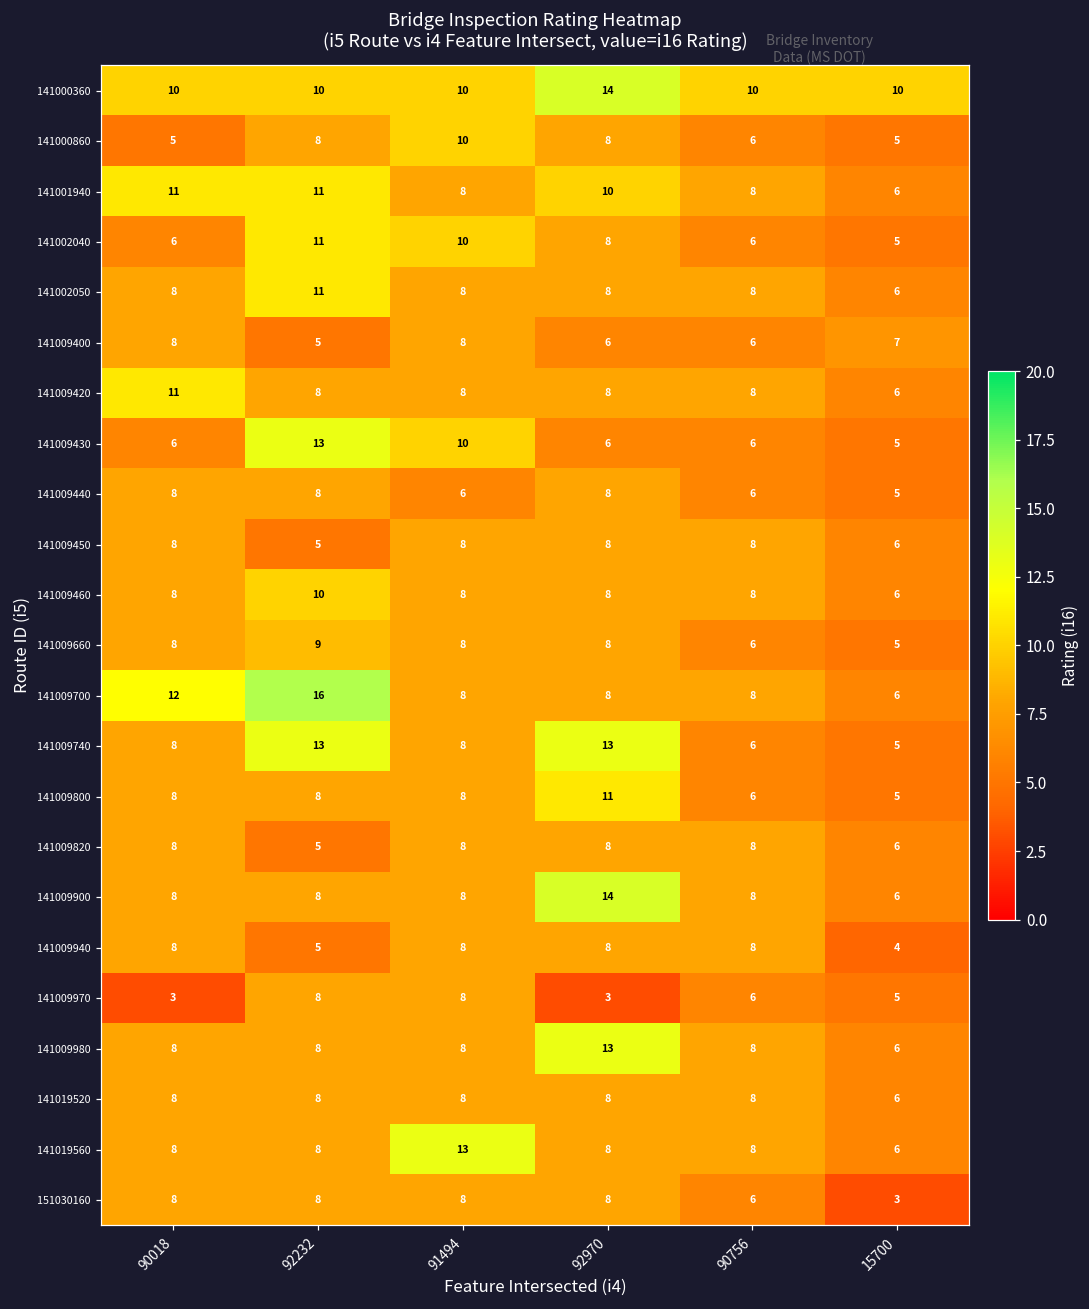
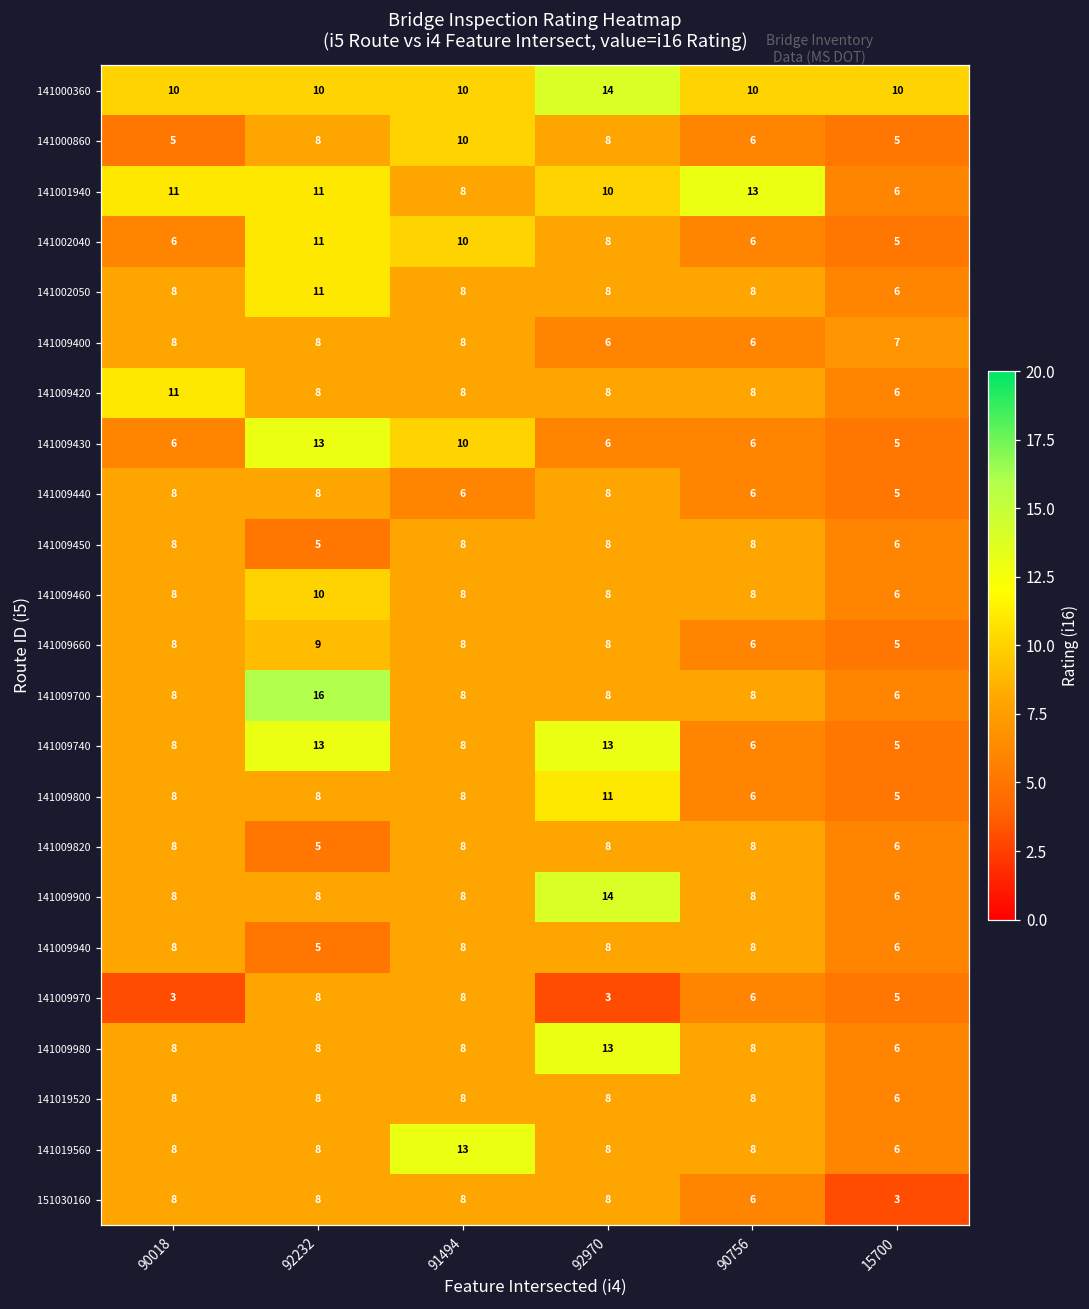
  {
    "141000360": {
      "90018": 10,
      "92232": 10,
      "91494": 10,
      "92970": 14,
      "90756": 10,
      "15700": 10
    },
    "141000860": {
      "90018": 5,
      "92232": 8,
      "91494": 10,
      "92970": 8,
      "90756": 6,
      "15700": 5
    },
    "141001940": {
      "90018": 11,
      "92232": 11,
      "91494": 8,
      "92970": 10,
-     "90756": 8,
+     "90756": 13,
      "15700": 6
    },
    "141002040": {
      "90018": 6,
      "92232": 11,
      "91494": 10,
      "92970": 8,
      "90756": 6,
      "15700": 5
    },
    "141002050": {
      "90018": 8,
      "92232": 11,
      "91494": 8,
      "92970": 8,
      "90756": 8,
      "15700": 6
    },
    "141009400": {
      "90018": 8,
-     "92232": 5,
+     "92232": 8,
      "91494": 8,
      "92970": 6,
      "90756": 6,
      "15700": 7
    },
    "141009420": {
      "90018": 11,
      "92232": 8,
      "91494": 8,
      "92970": 8,
      "90756": 8,
      "15700": 6
    },
    "141009430": {
      "90018": 6,
      "92232": 13,
      "91494": 10,
      "92970": 6,
      "90756": 6,
      "15700": 5
    },
    "141009440": {
      "90018": 8,
      "92232": 8,
      "91494": 6,
      "92970": 8,
      "90756": 6,
      "15700": 5
    },
    "141009450": {
      "90018": 8,
      "92232": 5,
      "91494": 8,
      "92970": 8,
      "90756": 8,
      "15700": 6
    },
    "141009460": {
      "90018": 8,
      "92232": 10,
      "91494": 8,
      "92970": 8,
      "90756": 8,
      "15700": 6
    },
    "141009660": {
      "90018": 8,
      "92232": 9,
      "91494": 8,
      "92970": 8,
      "90756": 6,
      "15700": 5
    },
    "141009700": {
-     "90018": 12,
+     "90018": 8,
      "92232": 16,
      "91494": 8,
      "92970": 8,
      "90756": 8,
      "15700": 6
    },
    "141009740": {
      "90018": 8,
      "92232": 13,
      "91494": 8,
      "92970": 13,
      "90756": 6,
      "15700": 5
    },
    "141009800": {
      "90018": 8,
      "92232": 8,
      "91494": 8,
      "92970": 11,
      "90756": 6,
      "15700": 5
    },
    "141009820": {
      "90018": 8,
      "92232": 5,
      "91494": 8,
      "92970": 8,
      "90756": 8,
      "15700": 6
    },
    "141009900": {
      "90018": 8,
      "92232": 8,
      "91494": 8,
      "92970": 14,
      "90756": 8,
      "15700": 6
    },
    "141009940": {
      "90018": 8,
      "92232": 5,
      "91494": 8,
      "92970": 8,
      "90756": 8,
-     "15700": 4
+     "15700": 6
    },
    "141009970": {
      "90018": 3,
      "92232": 8,
      "91494": 8,
      "92970": 3,
      "90756": 6,
      "15700": 5
    },
    "141009980": {
      "90018": 8,
      "92232": 8,
      "91494": 8,
      "92970": 13,
      "90756": 8,
      "15700": 6
    },
    "141019520": {
      "90018": 8,
      "92232": 8,
      "91494": 8,
      "92970": 8,
      "90756": 8,
      "15700": 6
    },
    "141019560": {
      "90018": 8,
      "92232": 8,
      "91494": 13,
      "92970": 8,
      "90756": 8,
      "15700": 6
    },
    "151030160": {
      "90018": 8,
      "92232": 8,
      "91494": 8,
      "92970": 8,
      "90756": 6,
      "15700": 3
    }
  }
